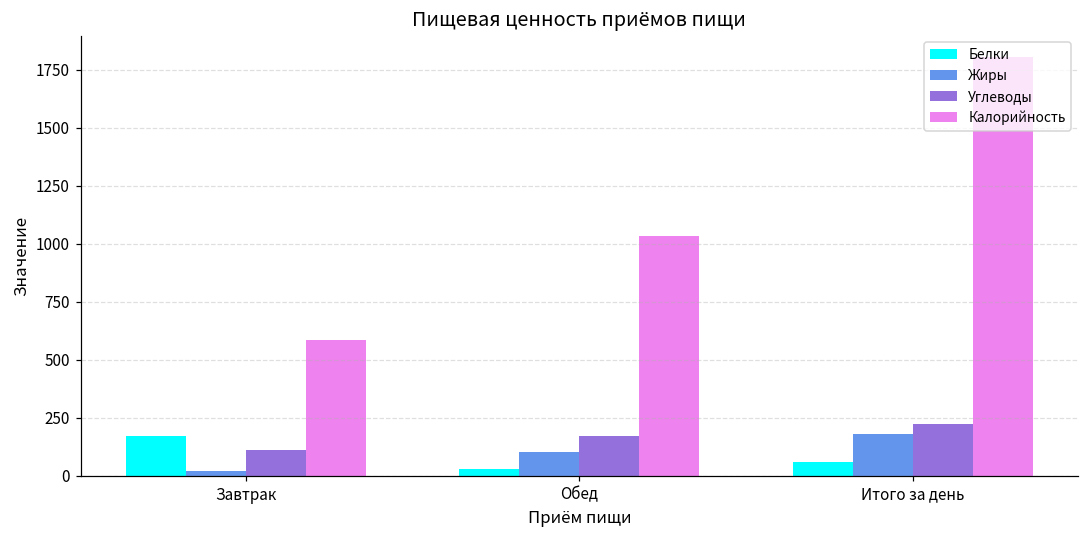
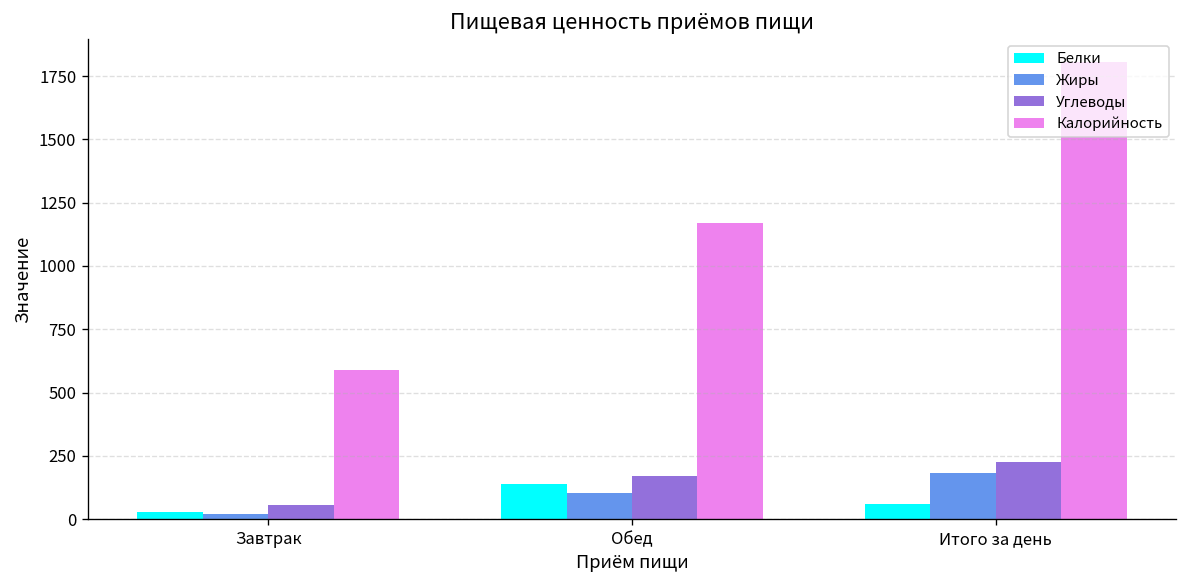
  {
    "Белки": {
-     "Завтрак": 170,
-     "Обед": 30,
+     "Завтрак": 30,
+     "Обед": 140,
      "Итого за день": 60
    },
    "Жиры": {
      "Завтрак": 20,
      "Обед": 100,
      "Итого за день": 180
    },
    "Углеводы": {
-     "Завтрак": 110,
+     "Завтрак": 60,
      "Обед": 170,
      "Итого за день": 230
    },
    "Калорийность": {
      "Завтрак": 590,
-     "Обед": 1030
+     "Обед": 1170
    }
  }
